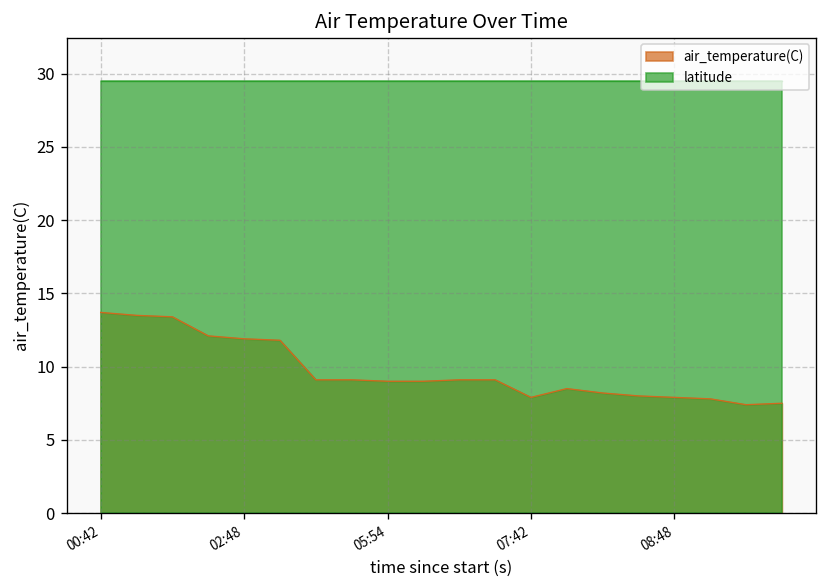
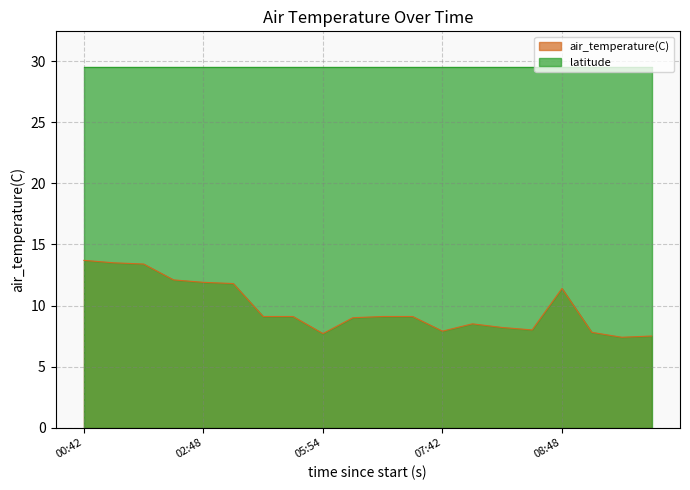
  {
    "air_temperature(C)": {
      "00:42": 13.7,
      "02:48": 11.9,
-     "05:54": 9.0,
+     "05:54": 7.7,
      "07:42": 7.9,
-     "08:48": 7.9
+     "08:48": 11.4
    },
    "latitude": {
      "00:42": 29.5,
      "02:48": 29.5,
      "05:54": 29.5,
      "07:42": 29.5
    }
  }
